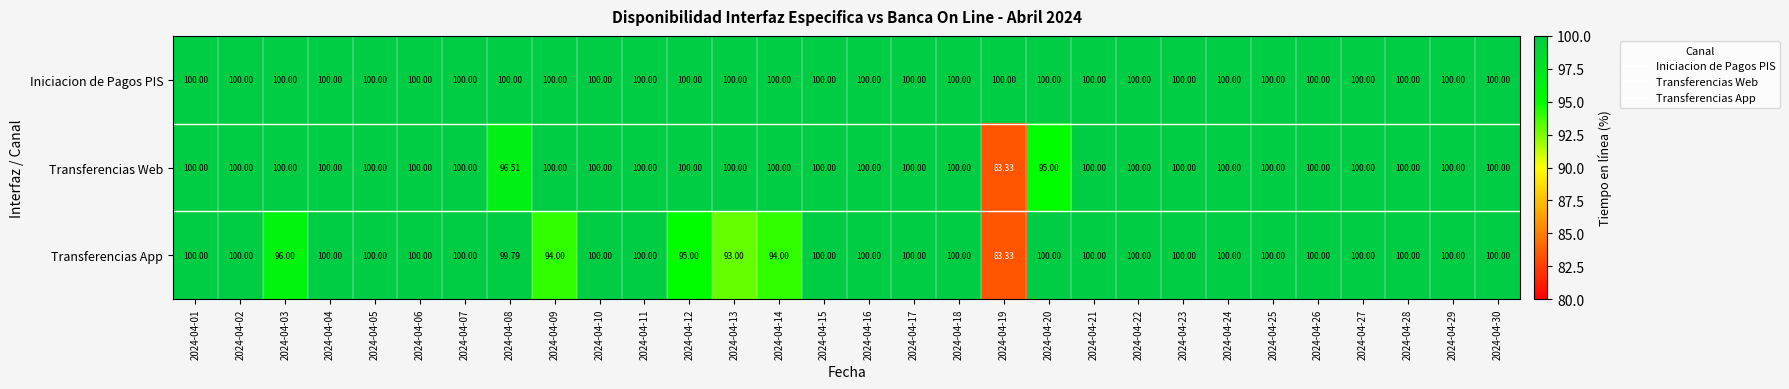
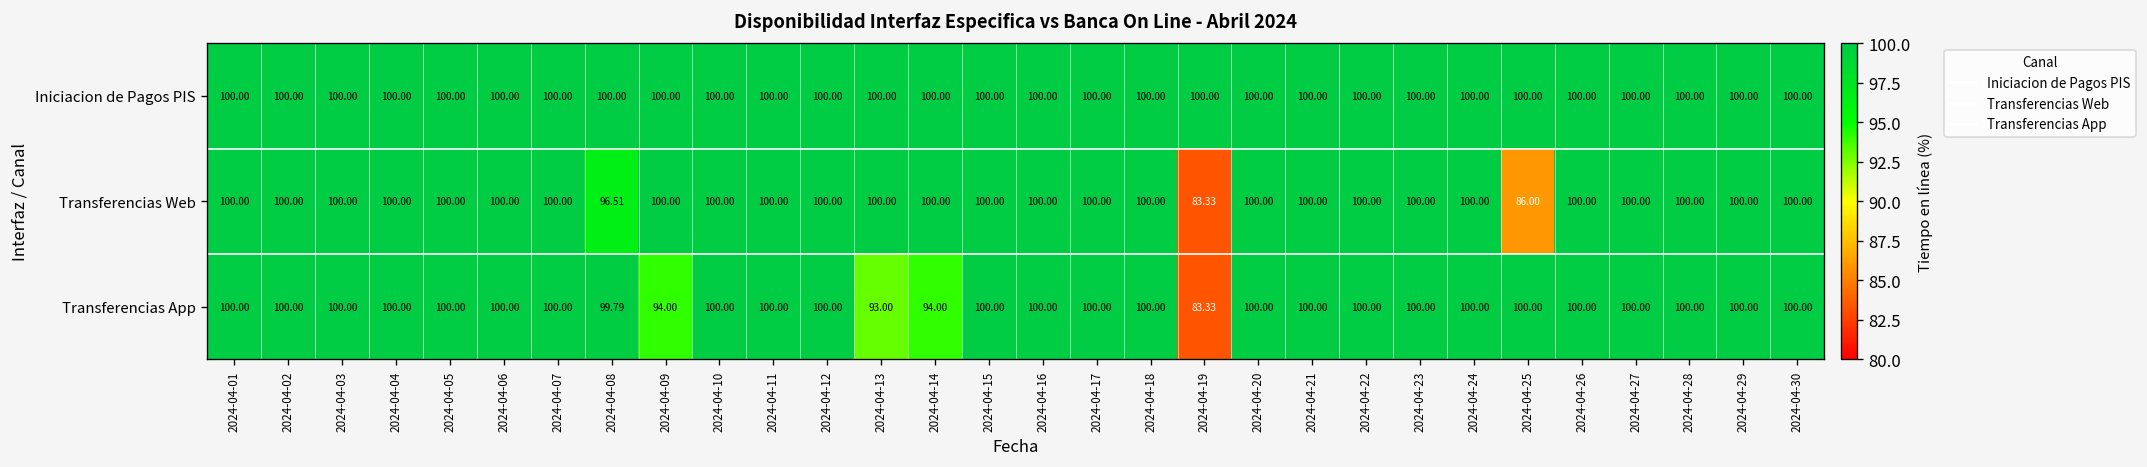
  {
    "Iniciacion de Pagos PIS": {
      "2024-04-01": 100.00,
      "2024-04-02": 100.00,
      "2024-04-03": 100.00,
      "2024-04-04": 100.00,
      "2024-04-05": 100.00,
      "2024-04-06": 100.00,
      "2024-04-07": 100.00,
      "2024-04-08": 100.00,
      "2024-04-09": 100.00,
      "2024-04-10": 100.00,
      "2024-04-11": 100.00,
      "2024-04-12": 100.00,
      "2024-04-13": 100.00,
      "2024-04-14": 100.00,
      "2024-04-15": 100.00,
      "2024-04-16": 100.00,
      "2024-04-17": 100.00,
      "2024-04-18": 100.00,
      "2024-04-19": 100.00,
      "2024-04-20": 100.00,
      "2024-04-21": 100.00,
      "2024-04-22": 100.00,
      "2024-04-23": 100.00,
      "2024-04-24": 100.00,
      "2024-04-25": 100.00,
      "2024-04-26": 100.00,
      "2024-04-27": 100.00,
      "2024-04-28": 100.00,
      "2024-04-29": 100.00,
      "2024-04-30": 100.00
    },
    "Transferencias Web": {
      "2024-04-01": 100.00,
      "2024-04-02": 100.00,
      "2024-04-03": 100.00,
      "2024-04-04": 100.00,
      "2024-04-05": 100.00,
      "2024-04-06": 100.00,
      "2024-04-07": 100.00,
      "2024-04-08": 96.51,
      "2024-04-09": 100.00,
      "2024-04-10": 100.00,
      "2024-04-11": 100.00,
      "2024-04-12": 100.00,
      "2024-04-13": 100.00,
      "2024-04-14": 100.00,
      "2024-04-15": 100.00,
      "2024-04-16": 100.00,
      "2024-04-17": 100.00,
      "2024-04-18": 100.00,
      "2024-04-19": 83.33,
-     "2024-04-20": 95.00,
+     "2024-04-20": 100.00,
      "2024-04-21": 100.00,
      "2024-04-22": 100.00,
      "2024-04-23": 100.00,
      "2024-04-24": 100.00,
-     "2024-04-25": 100.00,
+     "2024-04-25": 86.00,
      "2024-04-26": 100.00,
      "2024-04-27": 100.00,
      "2024-04-28": 100.00,
      "2024-04-29": 100.00,
      "2024-04-30": 100.00
    },
    "Transferencias App": {
      "2024-04-01": 100.00,
      "2024-04-02": 100.00,
-     "2024-04-03": 96.00,
+     "2024-04-03": 100.00,
      "2024-04-04": 100.00,
      "2024-04-05": 100.00,
      "2024-04-06": 100.00,
      "2024-04-07": 100.00,
      "2024-04-08": 99.79,
      "2024-04-09": 94.00,
      "2024-04-10": 100.00,
      "2024-04-11": 100.00,
-     "2024-04-12": 95.00,
+     "2024-04-12": 100.00,
      "2024-04-13": 93.00,
      "2024-04-14": 94.00,
      "2024-04-15": 100.00,
      "2024-04-16": 100.00,
      "2024-04-17": 100.00,
      "2024-04-18": 100.00,
      "2024-04-19": 83.33,
      "2024-04-20": 100.00,
      "2024-04-21": 100.00,
      "2024-04-22": 100.00,
      "2024-04-23": 100.00,
      "2024-04-24": 100.00,
      "2024-04-25": 100.00,
      "2024-04-26": 100.00,
      "2024-04-27": 100.00,
      "2024-04-28": 100.00,
      "2024-04-29": 100.00,
      "2024-04-30": 100.00
    }
  }
